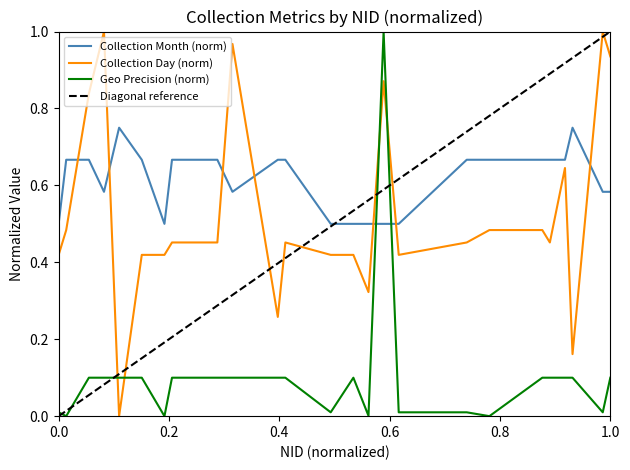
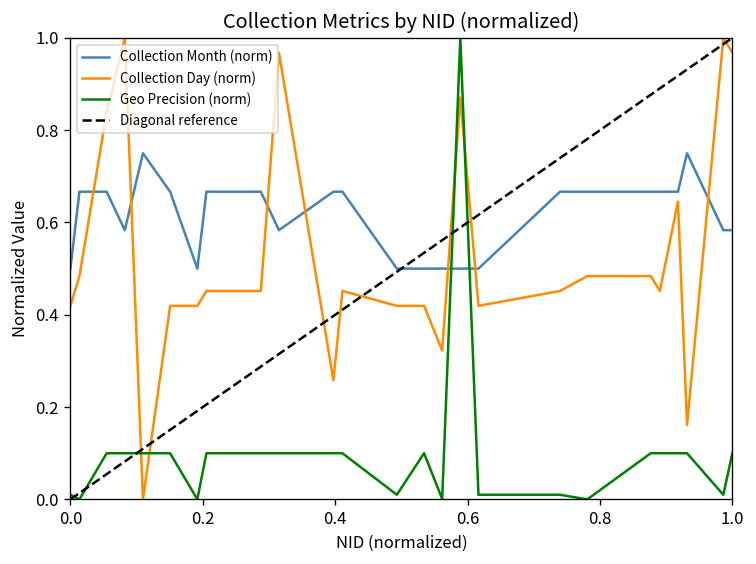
  {
    "Collection Month (norm)": {
      "0.0": 0.50,
      "1.0": 0.58
    },
    "Collection Day (norm)": {
      "0.0": 0.42,
-     "1.0": 0.94
+     "1.0": 0.97
    },
    "Geo Precision (norm)": {
      "0.0": 0.01,
      "1.0": 0.10
    },
    "Diagonal reference": {
      "0.0": 0.00,
      "1.0": 1.00
    }
  }
